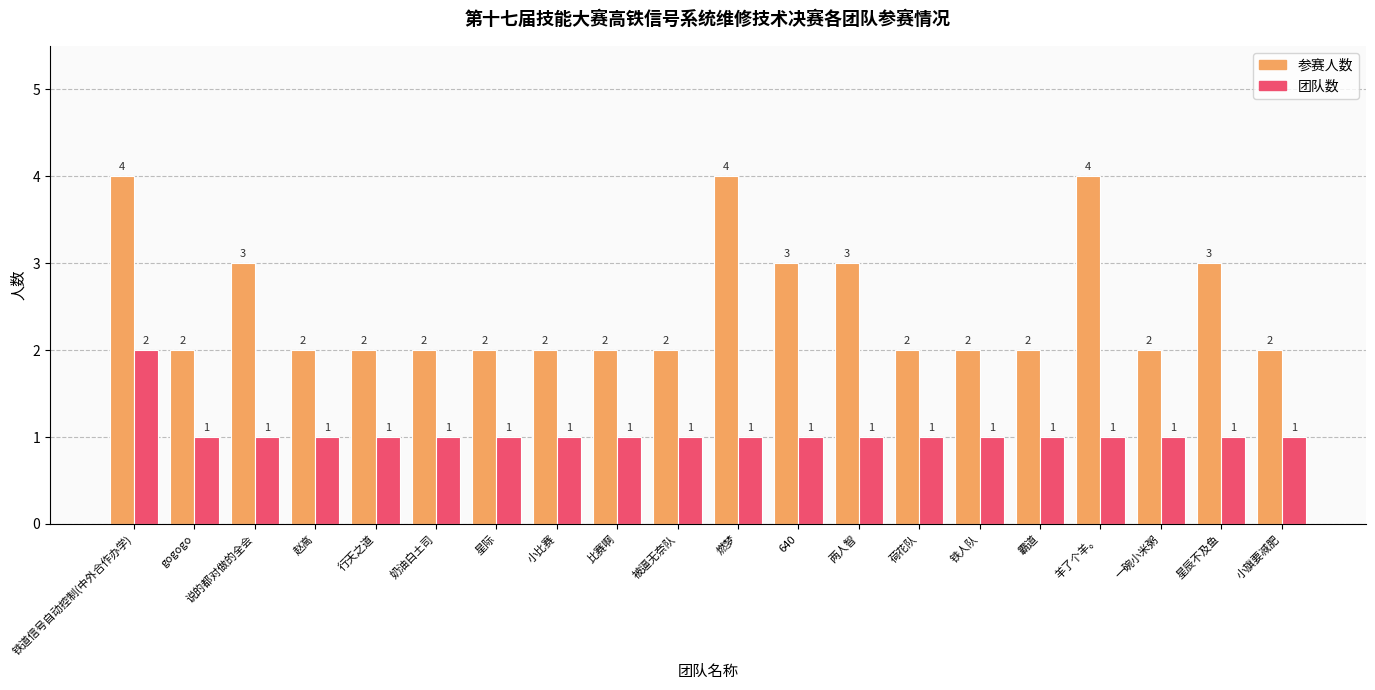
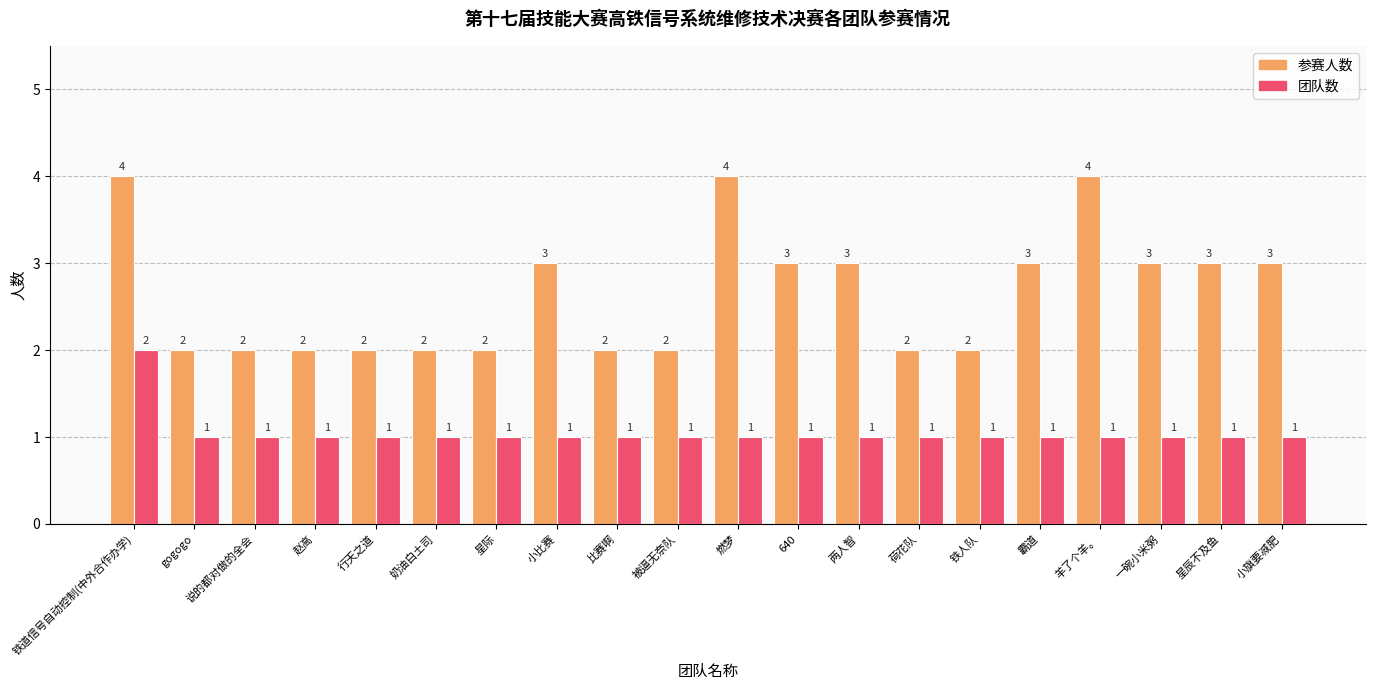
  {
    "参赛人数": {
      "铁道信号自动控制(中外合作办学)": 4,
      "gogogo": 2,
-     "说的都对做的全会": 3,
+     "说的都对做的全会": 2,
      "赵高": 2,
      "行天之道": 2,
      "奶油白土司": 2,
      "星际": 2,
-     "小比赛": 2,
+     "小比赛": 3,
      "比赛啊": 2,
      "被逼无奈队": 2,
      "燃梦": 4,
      "640": 3,
      "两人智": 3,
      "荷花队": 2,
      "铁人队": 2,
-     "霸道": 2,
+     "霸道": 3,
      "羊了个羊。": 4,
-     "一碗小米粥": 2,
+     "一碗小米粥": 3,
      "星辰不及鱼": 3,
-     "小旗要减肥": 2
+     "小旗要减肥": 3
    },
    "团队数": {
      "铁道信号自动控制(中外合作办学)": 2,
      "gogogo": 1,
      "说的都对做的全会": 1,
      "赵高": 1,
      "行天之道": 1,
      "奶油白土司": 1,
      "星际": 1,
      "小比赛": 1,
      "比赛啊": 1,
      "被逼无奈队": 1,
      "燃梦": 1,
      "640": 1,
      "两人智": 1,
      "荷花队": 1,
      "铁人队": 1,
      "霸道": 1,
      "羊了个羊。": 1,
      "一碗小米粥": 1,
      "星辰不及鱼": 1,
      "小旗要减肥": 1
    }
  }
